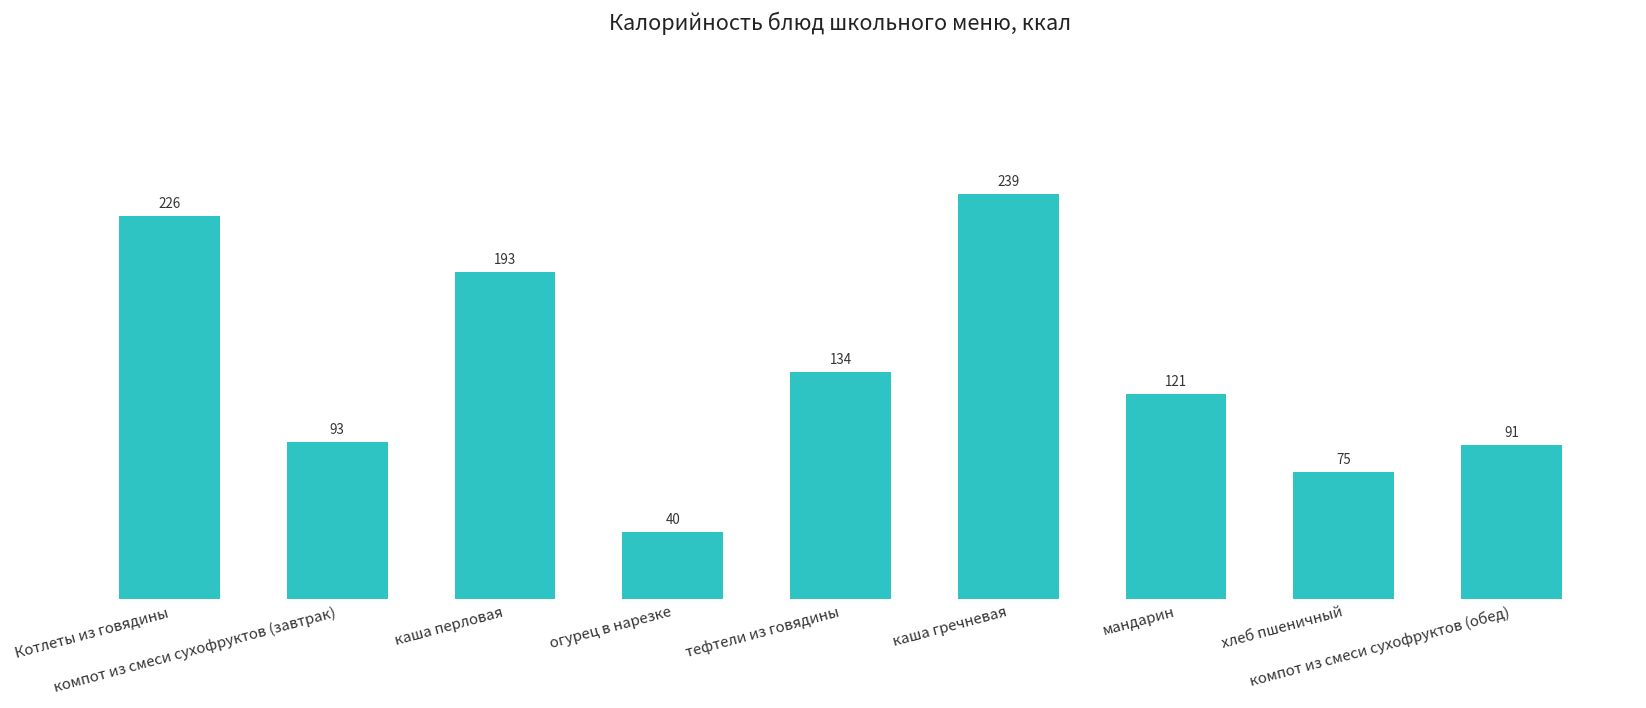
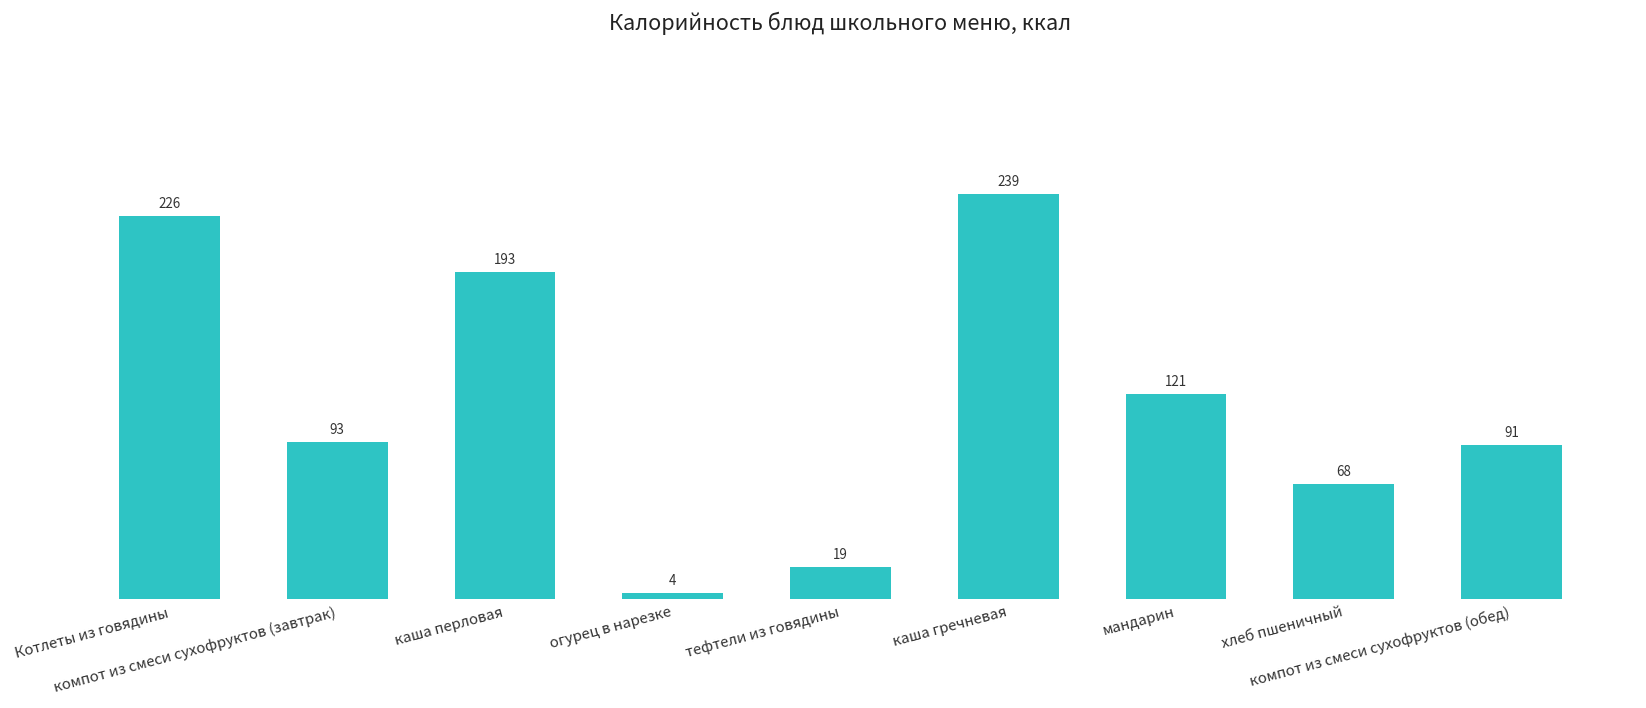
  {
    "Котлеты из говядины": 226,
    "компот из смеси сухофруктов (завтрак)": 93,
    "каша перловая": 193,
-   "огурец в нарезке": 40,
-   "тефтели из говядины": 134,
+   "огурец в нарезке": 4,
+   "тефтели из говядины": 19,
    "каша гречневая": 239,
    "мандарин": 121,
-   "хлеб пшеничный": 75,
+   "хлеб пшеничный": 68,
    "компот из смеси сухофруктов (обед)": 91
  }
